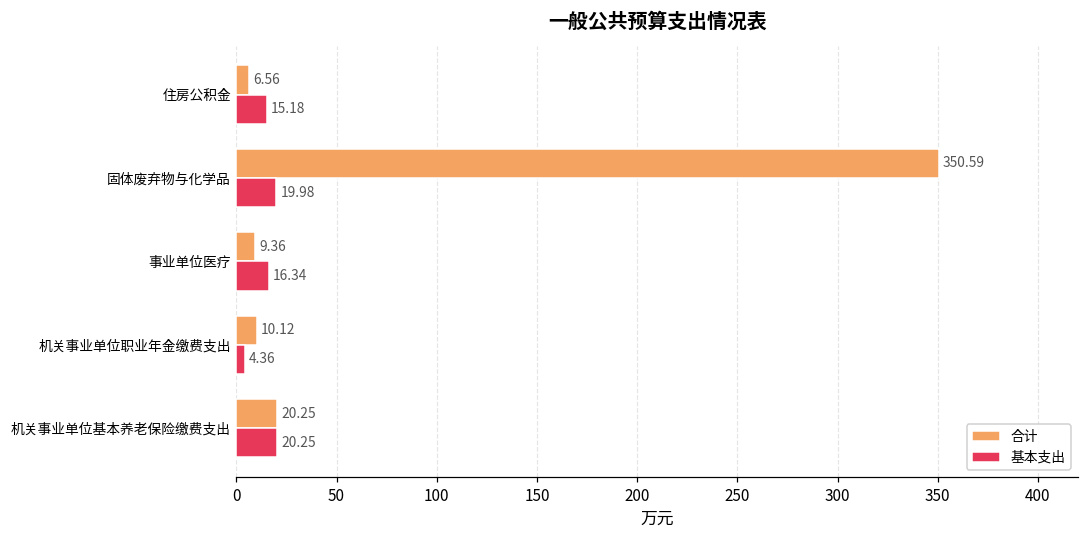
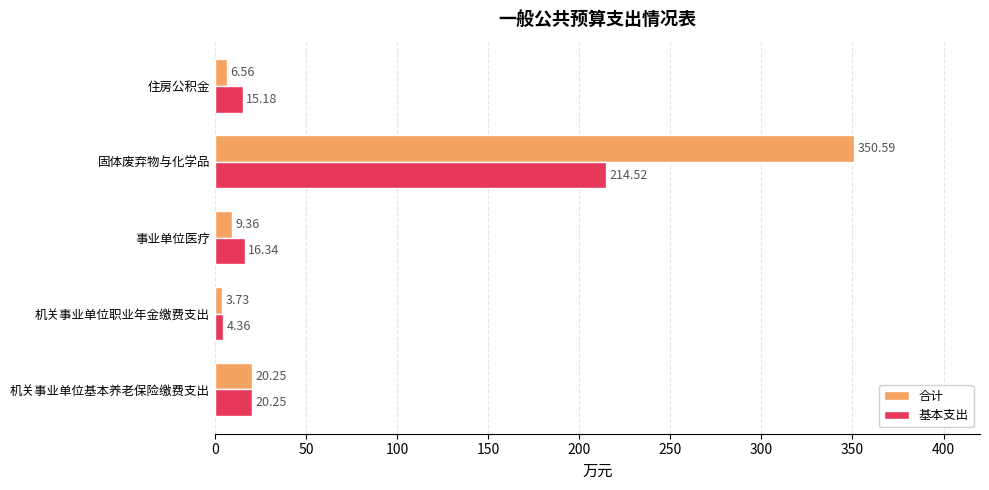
  {
    "合计": {
      "住房公积金": 6.56,
      "固体废弃物与化学品": 350.59,
      "事业单位医疗": 9.36,
-     "机关事业单位职业年金缴费支出": 10.12,
+     "机关事业单位职业年金缴费支出": 3.73,
      "机关事业单位基本养老保险缴费支出": 20.25
    },
    "基本支出": {
      "住房公积金": 15.18,
-     "固体废弃物与化学品": 19.98,
+     "固体废弃物与化学品": 214.52,
      "事业单位医疗": 16.34,
      "机关事业单位职业年金缴费支出": 4.36,
      "机关事业单位基本养老保险缴费支出": 20.25
    }
  }
